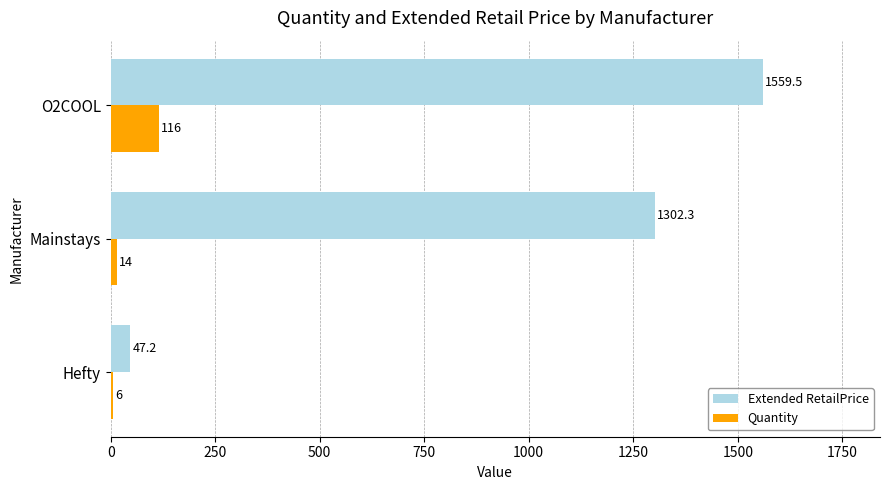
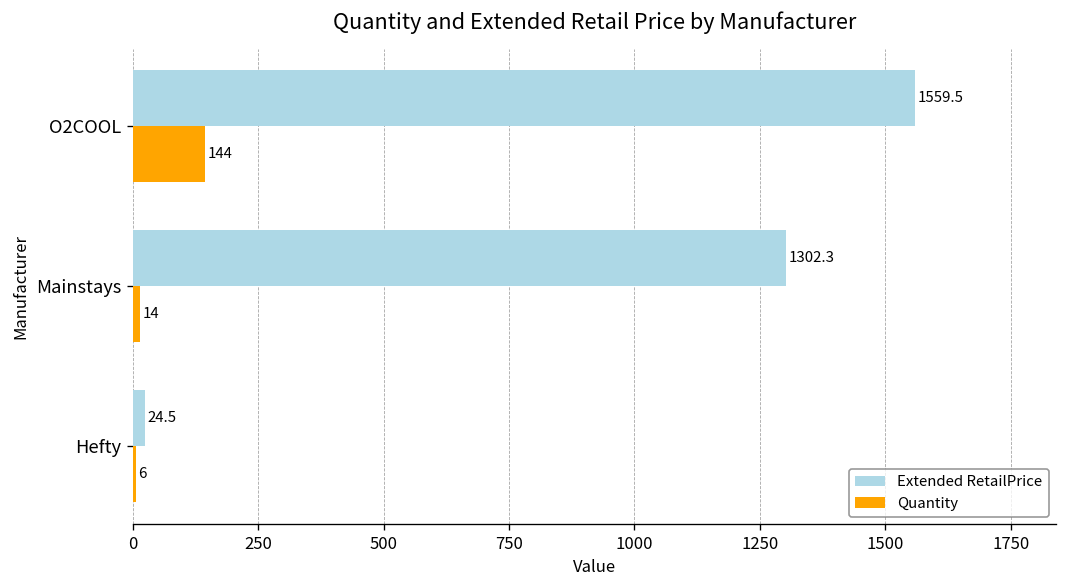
  {
    "Extended RetailPrice": {
      "O2COOL": 1559.5,
      "Mainstays": 1302.3,
-     "Hefty": 47.2
+     "Hefty": 24.5
    },
    "Quantity": {
-     "O2COOL": 116,
+     "O2COOL": 144,
      "Mainstays": 14,
      "Hefty": 6
    }
  }
